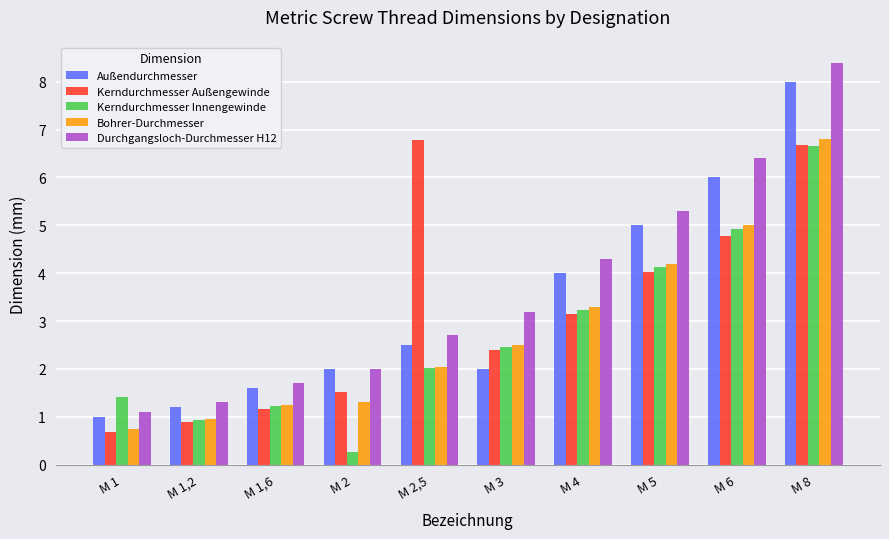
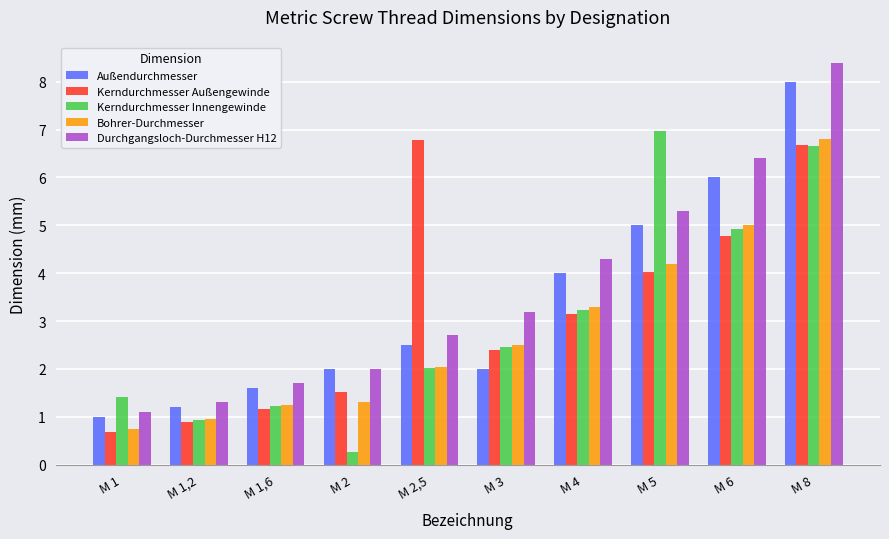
  {
    "Außendurchmesser": {
      "M 1": 1.0,
      "M 1,2": 1.2,
      "M 1,6": 1.6,
      "M 2": 2.0,
      "M 2,5": 2.5,
      "M 3": 2.0,
      "M 4": 4.0,
      "M 5": 5.0,
      "M 6": 6.0,
      "M 8": 8.0
    },
    "Kerndurchmesser Außengewinde": {
      "M 1": 0.7,
      "M 1,2": 0.9,
      "M 1,6": 1.2,
      "M 2": 1.5,
      "M 2,5": 6.8,
      "M 3": 2.4,
      "M 4": 3.1,
      "M 5": 4.0,
      "M 6": 4.8,
      "M 8": 6.7
    },
    "Kerndurchmesser Innengewinde": {
      "M 1": 1.4,
      "M 1,2": 0.9,
      "M 1,6": 1.2,
      "M 2": 0.3,
      "M 2,5": 2.0,
      "M 3": 2.5,
      "M 4": 3.2,
-     "M 5": 4.1,
+     "M 5": 7.0,
      "M 6": 4.9,
      "M 8": 6.7
    },
    "Bohrer-Durchmesser": {
      "M 1": 0.8,
      "M 1,2": 1.0,
      "M 1,6": 1.3,
      "M 2": 1.3,
      "M 2,5": 2.1,
      "M 3": 2.5,
      "M 4": 3.3,
      "M 5": 4.2,
      "M 6": 5.0,
      "M 8": 6.8
    },
    "Durchgangsloch-Durchmesser H12": {
      "M 1": 1.1,
      "M 1,2": 1.3,
      "M 1,6": 1.7,
      "M 2": 2.0,
      "M 2,5": 2.7,
      "M 3": 3.2,
      "M 4": 4.3,
      "M 5": 5.3,
      "M 6": 6.4,
      "M 8": 8.4
    }
  }
